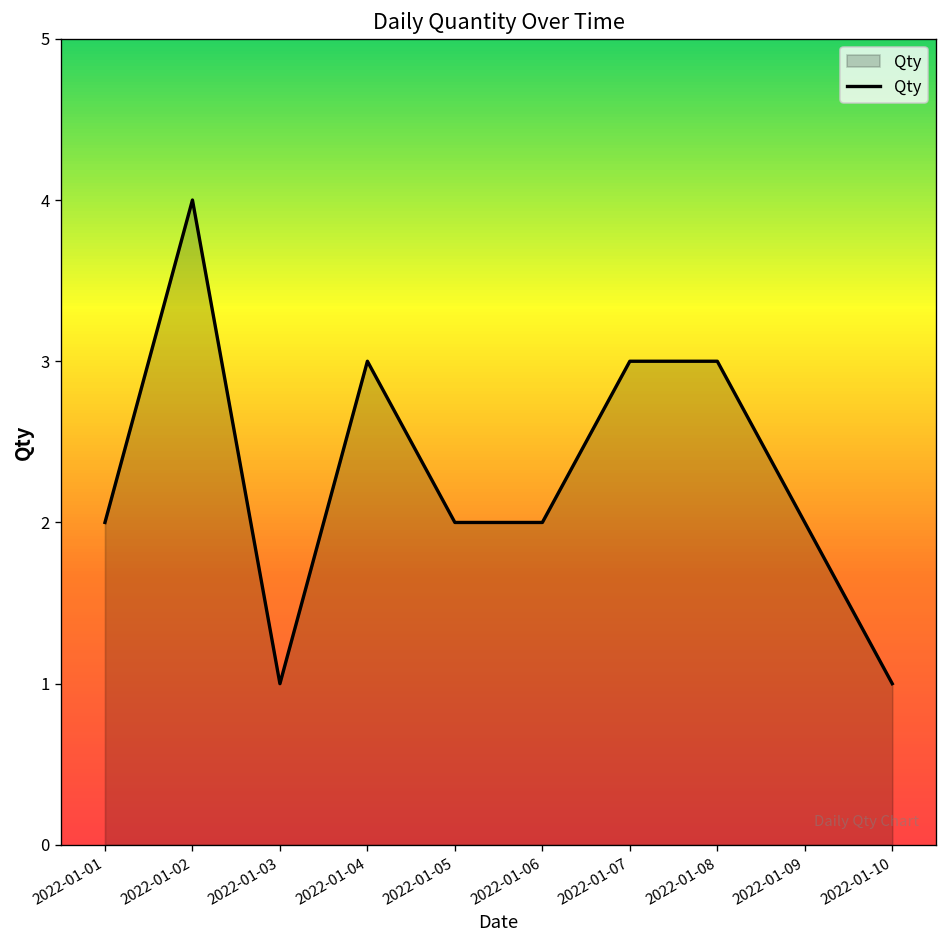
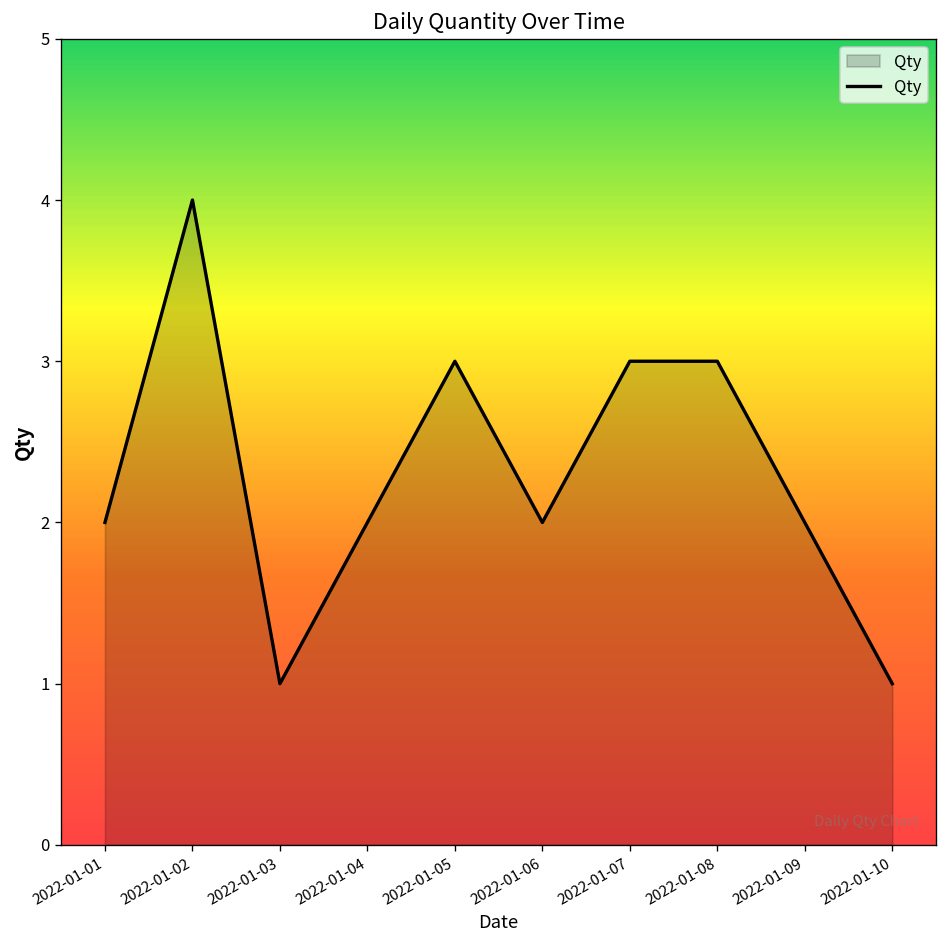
  {
    "2022-01-01": 2,
    "2022-01-02": 4,
    "2022-01-03": 1,
-   "2022-01-04": 3,
-   "2022-01-05": 2,
+   "2022-01-04": 2,
+   "2022-01-05": 3,
    "2022-01-06": 2,
    "2022-01-07": 3,
    "2022-01-08": 3,
    "2022-01-09": 2,
    "2022-01-10": 1
  }
